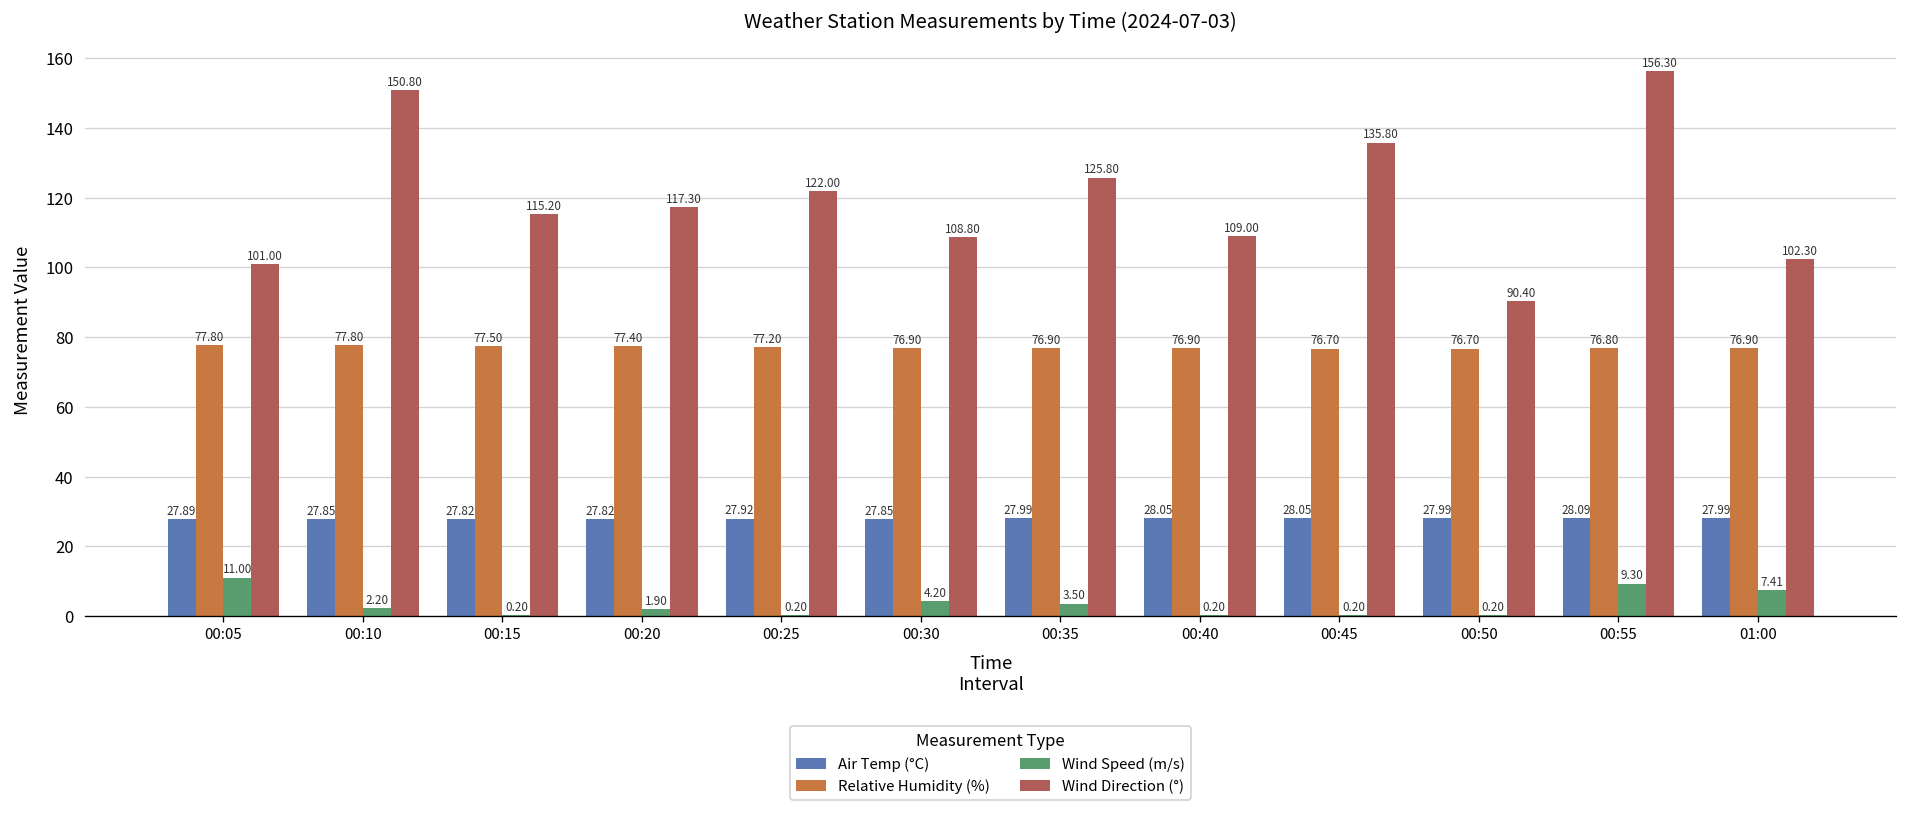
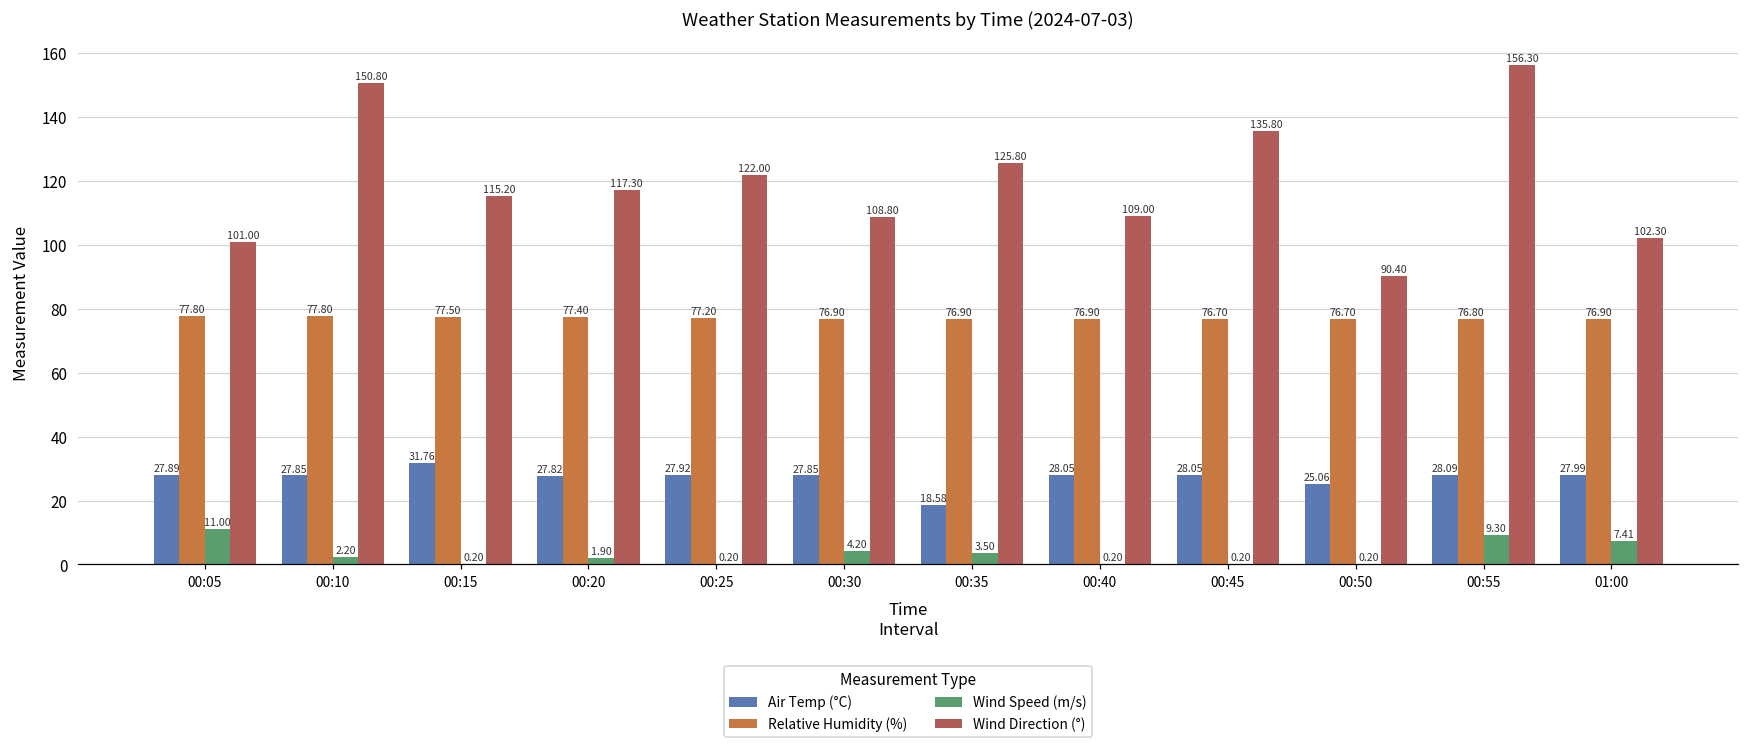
  {
    "Air Temp (°C)": {
      "00:05": 27.89,
      "00:10": 27.85,
-     "00:15": 27.82,
+     "00:15": 31.76,
      "00:20": 27.82,
      "00:25": 27.92,
      "00:30": 27.85,
-     "00:35": 27.99,
+     "00:35": 18.58,
      "00:40": 28.05,
      "00:45": 28.05,
-     "00:50": 27.99,
+     "00:50": 25.06,
      "00:55": 28.09,
      "01:00": 27.99
    },
    "Wind Speed (m/s)": {
      "00:05": 11.00,
      "00:10": 2.20,
      "00:15": 0.20,
      "00:20": 1.90,
      "00:25": 0.20,
      "00:30": 4.20,
      "00:35": 3.50,
      "00:40": 0.20,
      "00:45": 0.20,
      "00:50": 0.20,
      "00:55": 9.30,
      "01:00": 7.41
    }
  }
